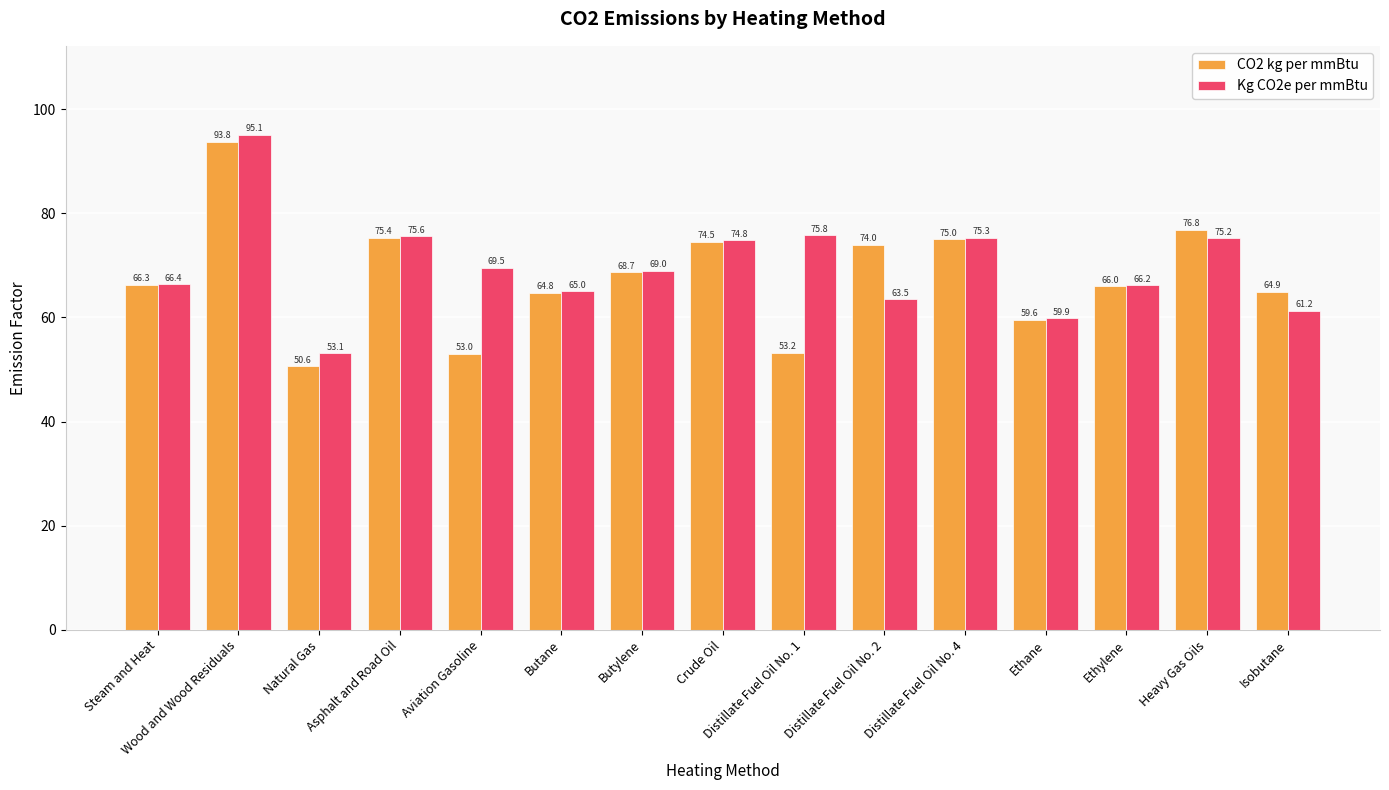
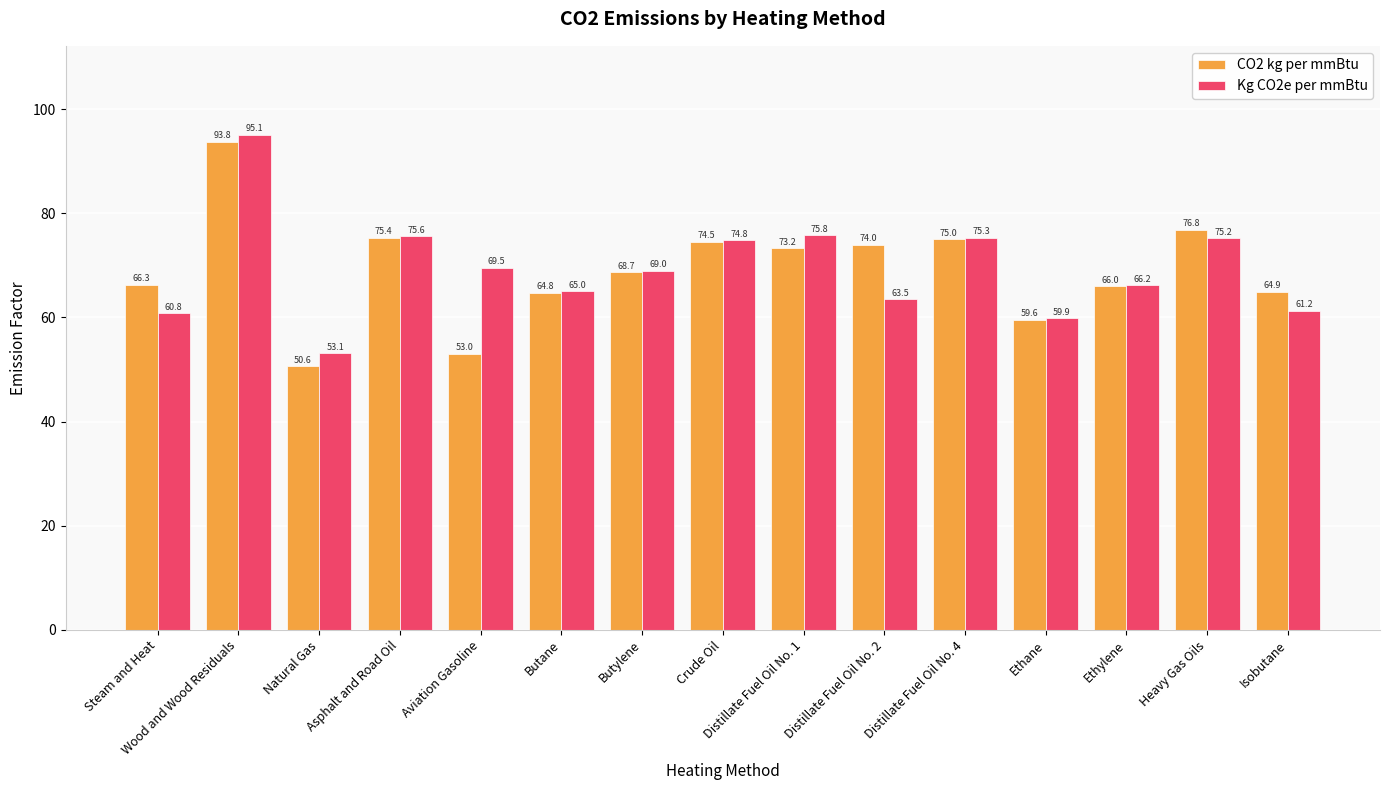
  {
    "CO2 kg per mmBtu": {
      "Steam and Heat": 66.3,
      "Wood and Wood Residuals": 93.8,
      "Natural Gas": 50.6,
      "Asphalt and Road Oil": 75.4,
      "Aviation Gasoline": 53.0,
      "Butane": 64.8,
      "Butylene": 68.7,
      "Crude Oil": 74.5,
-     "Distillate Fuel Oil No. 1": 53.2,
+     "Distillate Fuel Oil No. 1": 73.2,
      "Distillate Fuel Oil No. 2": 74.0,
      "Distillate Fuel Oil No. 4": 75.0,
      "Ethane": 59.6,
      "Ethylene": 66.0,
      "Heavy Gas Oils": 76.8,
      "Isobutane": 64.9
    },
    "Kg CO2e per mmBtu": {
-     "Steam and Heat": 66.4,
+     "Steam and Heat": 60.8,
      "Wood and Wood Residuals": 95.1,
      "Natural Gas": 53.1,
      "Asphalt and Road Oil": 75.6,
      "Aviation Gasoline": 69.5,
      "Butane": 65.0,
      "Butylene": 69.0,
      "Crude Oil": 74.8,
      "Distillate Fuel Oil No. 1": 75.8,
      "Distillate Fuel Oil No. 2": 63.5,
      "Distillate Fuel Oil No. 4": 75.3,
      "Ethane": 59.9,
      "Ethylene": 66.2,
      "Heavy Gas Oils": 75.2,
      "Isobutane": 61.2
    }
  }
